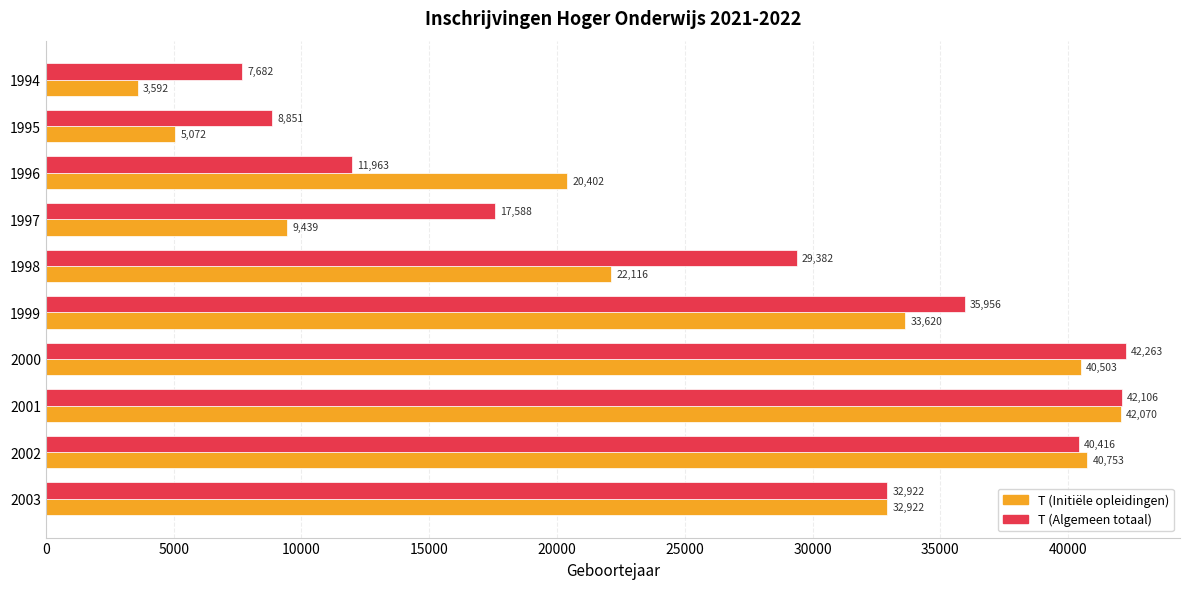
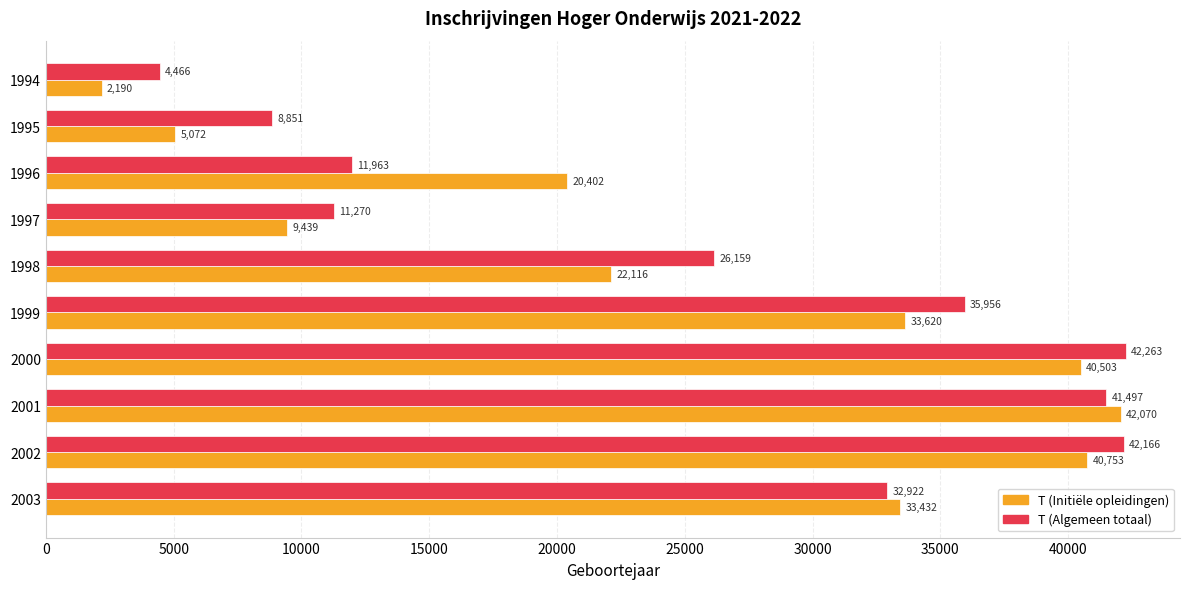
  {
    "T (Initiële opleidingen)": {
-     "1994": "3,592",
+     "1994": "2,190",
      "1995": "5,072",
      "1996": "20,402",
      "1997": "9,439",
      "1998": "22,116",
      "1999": "33,620",
      "2000": "40,503",
      "2001": "42,070",
      "2002": "40,753",
-     "2003": "32,922"
+     "2003": "33,432"
    },
    "T (Algemeen totaal)": {
-     "1994": "7,682",
+     "1994": "4,466",
      "1995": "8,851",
      "1996": "11,963",
-     "1997": "17,588",
-     "1998": "29,382",
+     "1997": "11,270",
+     "1998": "26,159",
      "1999": "35,956",
      "2000": "42,263",
-     "2001": "42,106",
-     "2002": "40,416",
+     "2001": "41,497",
+     "2002": "42,166",
      "2003": "32,922"
    }
  }
